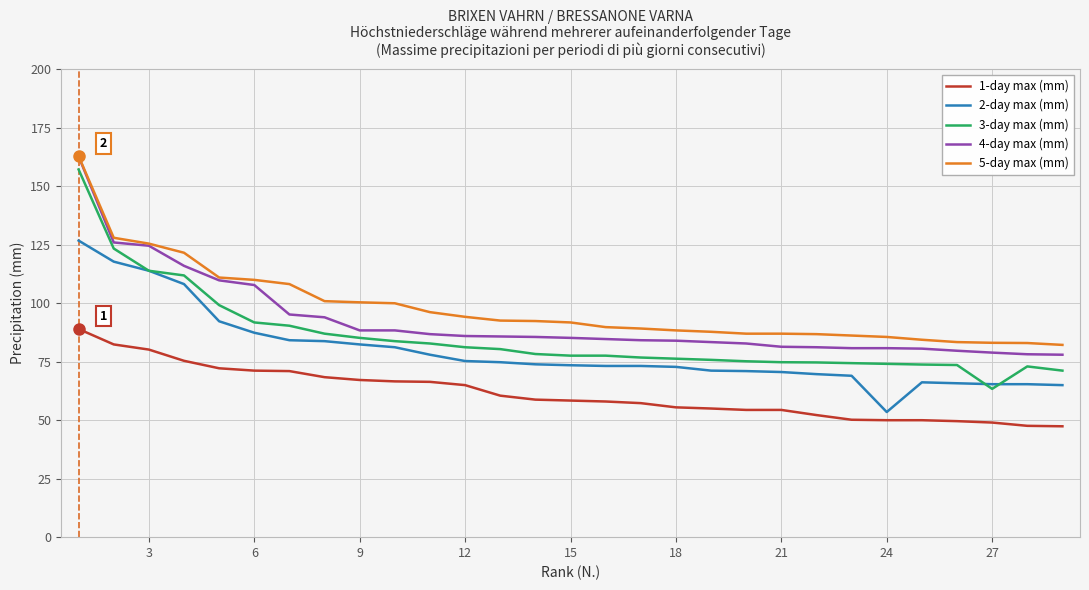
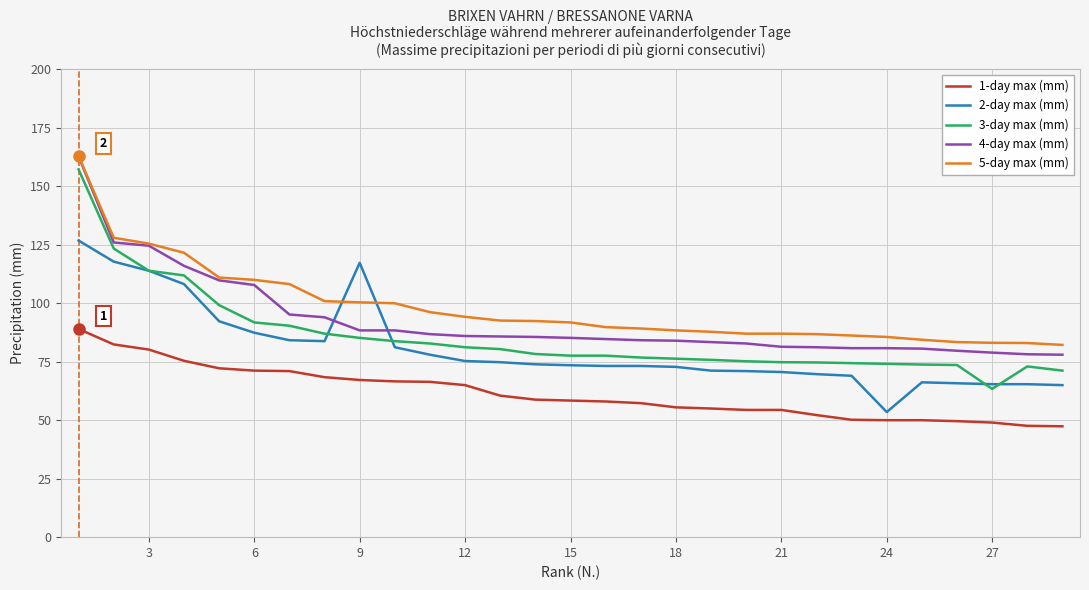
  {
    "2-day max (mm)": {
      "6": 87,
-     "9": 82,
+     "9": 117,
      "12": 75,
      "15": 74,
      "18": 73,
      "21": 71,
      "24": 54,
      "27": 65
    },
    "3-day max (mm)": {
      "6": 92,
      "9": 85,
      "12": 81,
      "15": 78,
      "18": 76,
      "21": 75,
      "24": 74,
      "27": 63
    },
    "4-day max (mm)": {
      "6": 108,
      "9": 88,
      "12": 86,
      "15": 85,
      "18": 84,
      "21": 81,
      "24": 81,
      "27": 79
    }
  }
